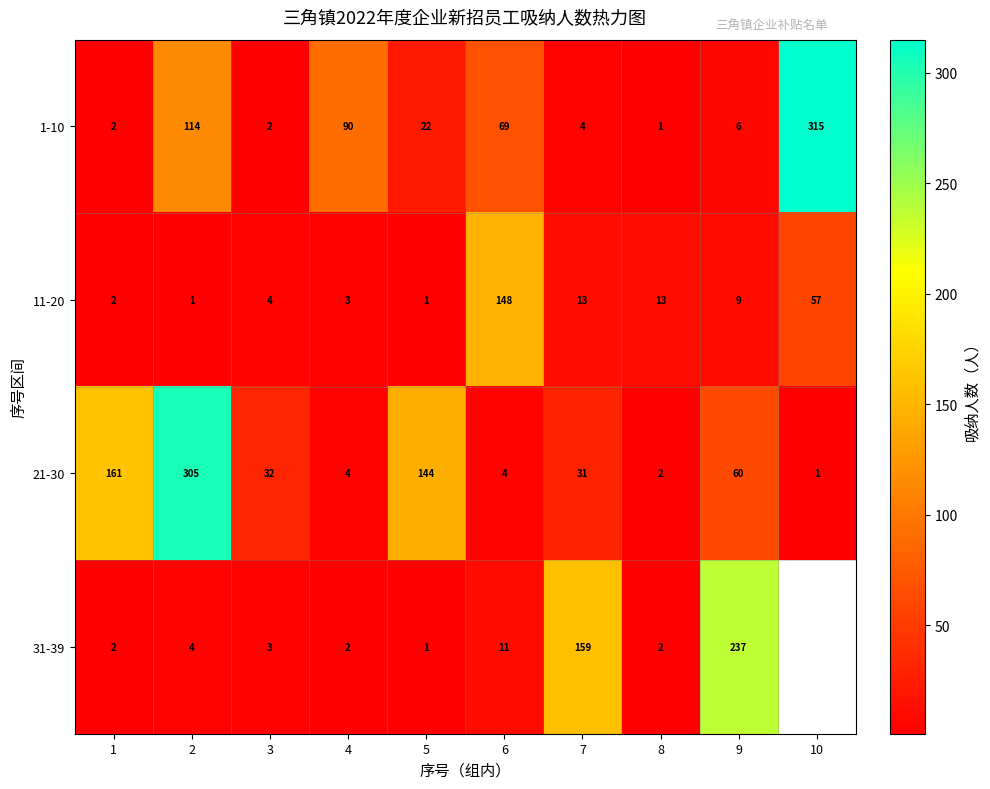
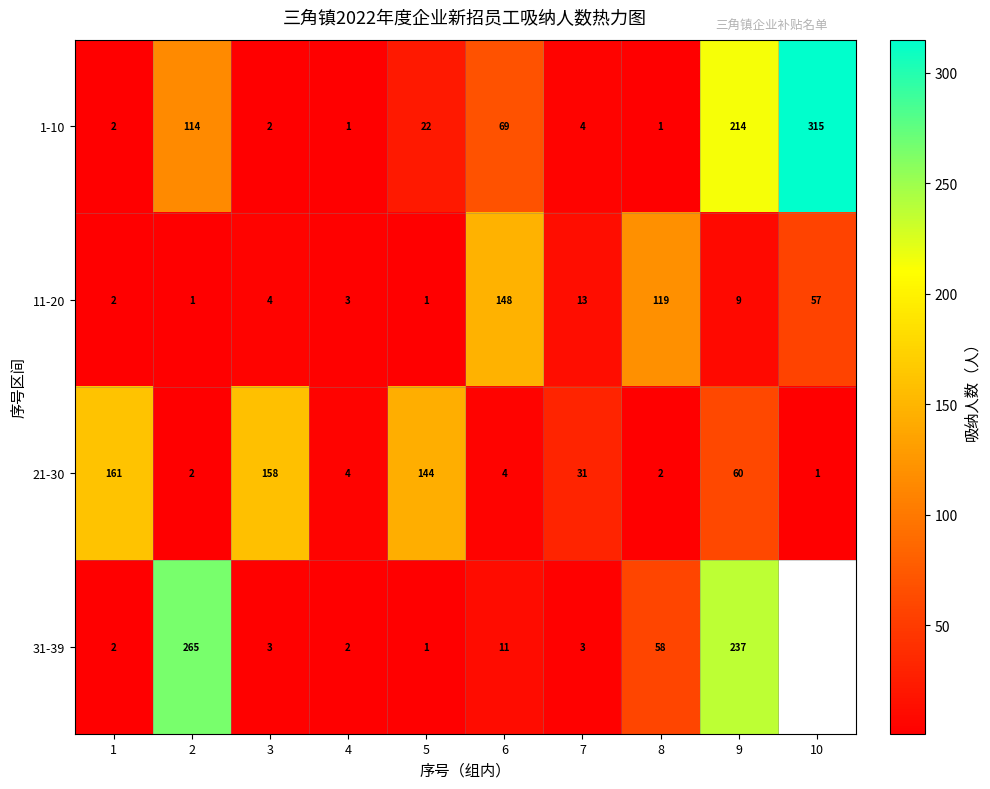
  {
    "1-10": {
      "1": 2,
      "2": 114,
      "3": 2,
-     "4": 90,
+     "4": 1,
      "5": 22,
      "6": 69,
      "7": 4,
      "8": 1,
-     "9": 6,
+     "9": 214,
      "10": 315
    },
    "11-20": {
      "1": 2,
      "2": 1,
      "3": 4,
      "4": 3,
      "5": 1,
      "6": 148,
      "7": 13,
-     "8": 13,
+     "8": 119,
      "9": 9,
      "10": 57
    },
    "21-30": {
      "1": 161,
-     "2": 305,
-     "3": 32,
+     "2": 2,
+     "3": 158,
      "4": 4,
      "5": 144,
      "6": 4,
      "7": 31,
      "8": 2,
      "9": 60,
      "10": 1
    },
    "31-39": {
      "1": 2,
-     "2": 4,
+     "2": 265,
      "3": 3,
      "4": 2,
      "5": 1,
      "6": 11,
-     "7": 159,
-     "8": 2,
+     "7": 3,
+     "8": 58,
      "9": 237
    }
  }
